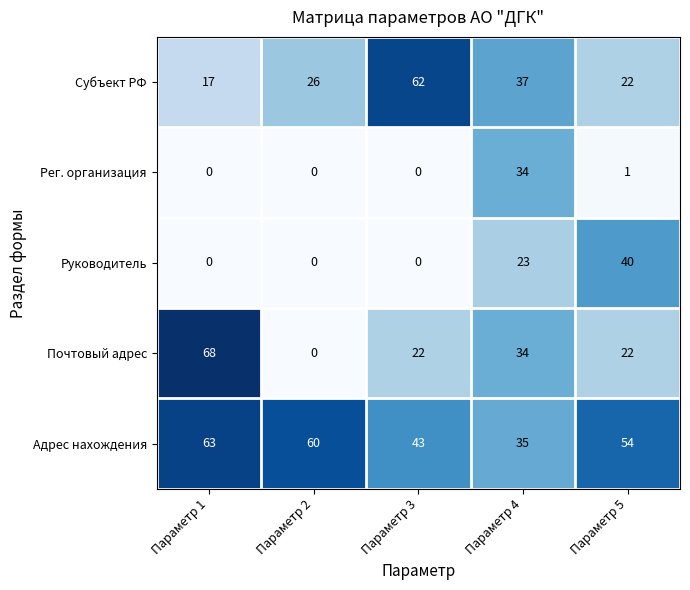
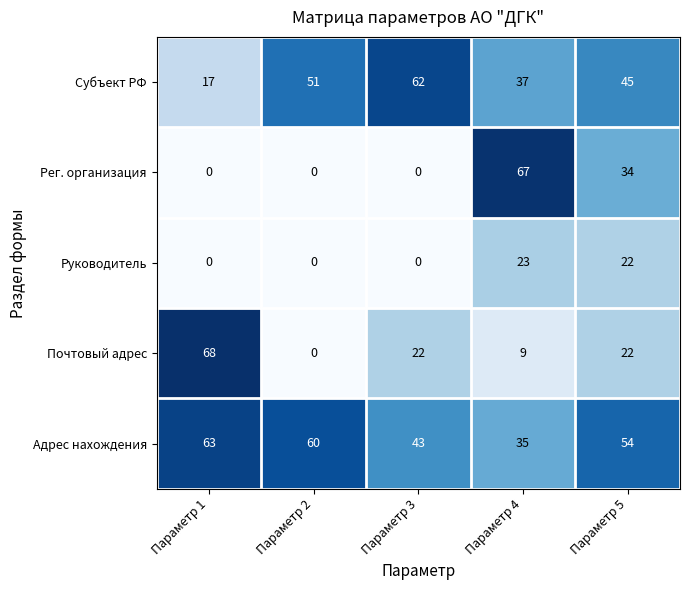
  {
    "Субъект РФ": {
      "Параметр 1": 17,
-     "Параметр 2": 26,
+     "Параметр 2": 51,
      "Параметр 3": 62,
      "Параметр 4": 37,
-     "Параметр 5": 22
+     "Параметр 5": 45
    },
    "Рег. организация": {
      "Параметр 1": 0,
      "Параметр 2": 0,
      "Параметр 3": 0,
-     "Параметр 4": 34,
-     "Параметр 5": 1
+     "Параметр 4": 67,
+     "Параметр 5": 34
    },
    "Руководитель": {
      "Параметр 1": 0,
      "Параметр 2": 0,
      "Параметр 3": 0,
      "Параметр 4": 23,
-     "Параметр 5": 40
+     "Параметр 5": 22
    },
    "Почтовый адрес": {
      "Параметр 1": 68,
      "Параметр 2": 0,
      "Параметр 3": 22,
-     "Параметр 4": 34,
+     "Параметр 4": 9,
      "Параметр 5": 22
    },
    "Адрес нахождения": {
      "Параметр 1": 63,
      "Параметр 2": 60,
      "Параметр 3": 43,
      "Параметр 4": 35,
      "Параметр 5": 54
    }
  }
